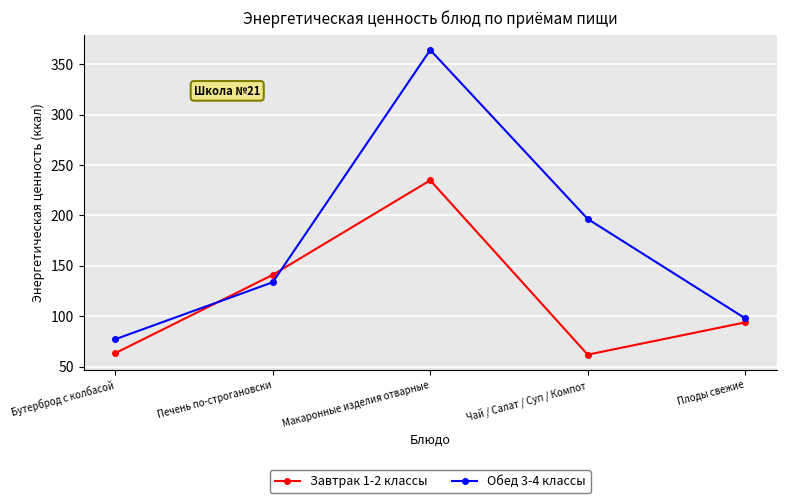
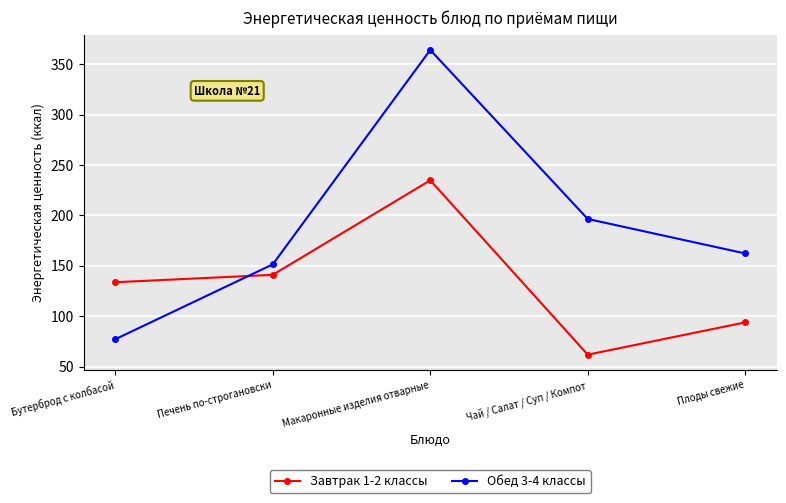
  {
    "Завтрак 1-2 классы": {
-     "Бутерброд с колбасой": 64,
+     "Бутерброд с колбасой": 134,
      "Печень по-строгановски": 141,
      "Макаронные изделия отварные": 235,
      "Чай / Салат / Суп / Компот": 62,
      "Плоды свежие": 94
    },
    "Обед 3-4 классы": {
      "Бутерброд с колбасой": 77,
-     "Печень по-строгановски": 134,
+     "Печень по-строгановски": 152,
      "Макаронные изделия отварные": 364,
      "Чай / Салат / Суп / Компот": 197,
-     "Плоды свежие": 98
+     "Плоды свежие": 162
    }
  }
